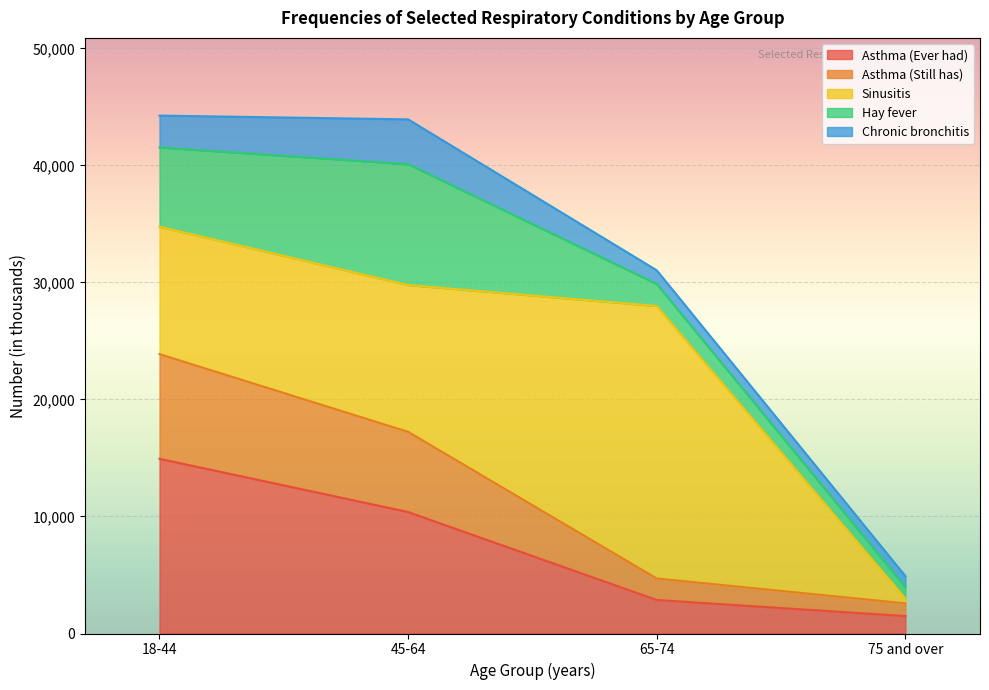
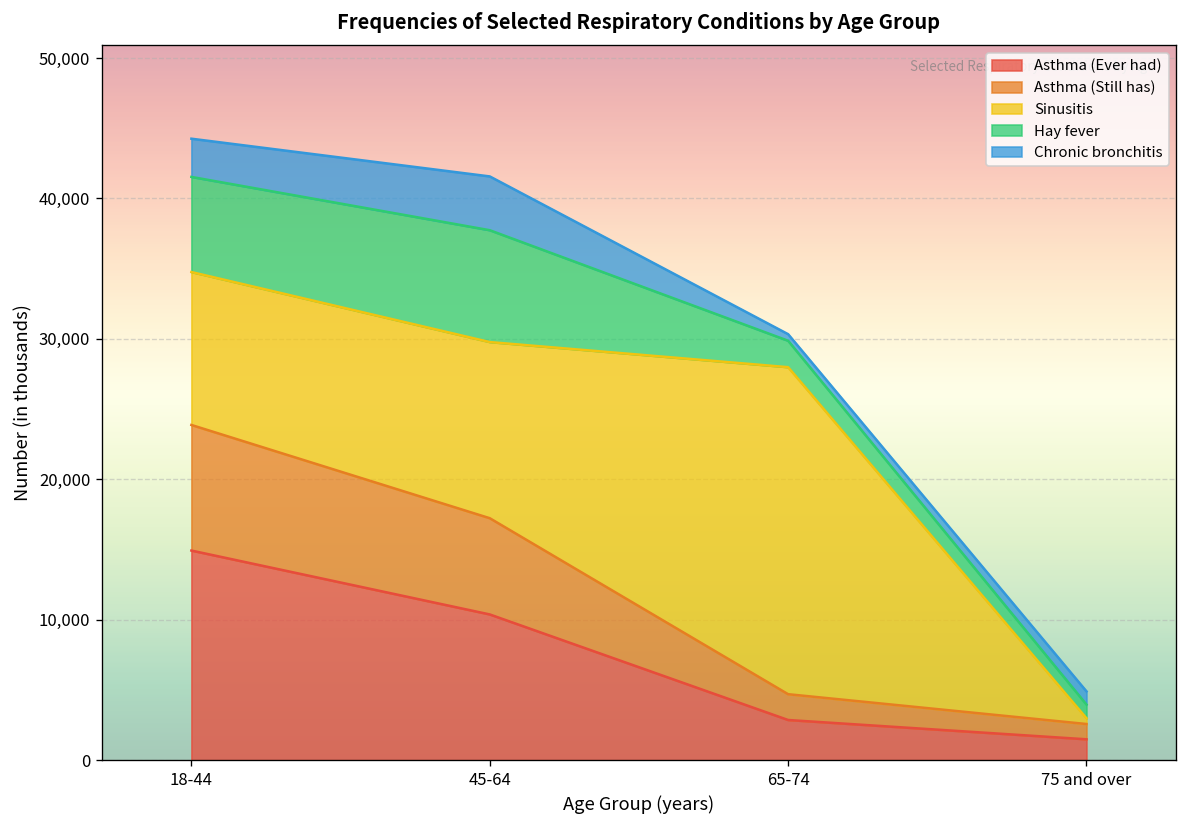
  {
    "Sinusitis": {
      "18-44": "10,900",
      "45-64": "12,500",
      "65-74": "23,300",
      "75 and over": "400"
    },
    "Hay fever": {
      "18-44": "6,800",
-     "45-64": "10,300",
+     "45-64": "8,000",
      "65-74": "1,900",
      "75 and over": "1,000"
    },
    "Chronic bronchitis": {
      "18-44": "2,700",
      "45-64": "3,800",
-     "65-74": "1,200",
+     "65-74": "500",
      "75 and over": "900"
    }
  }
